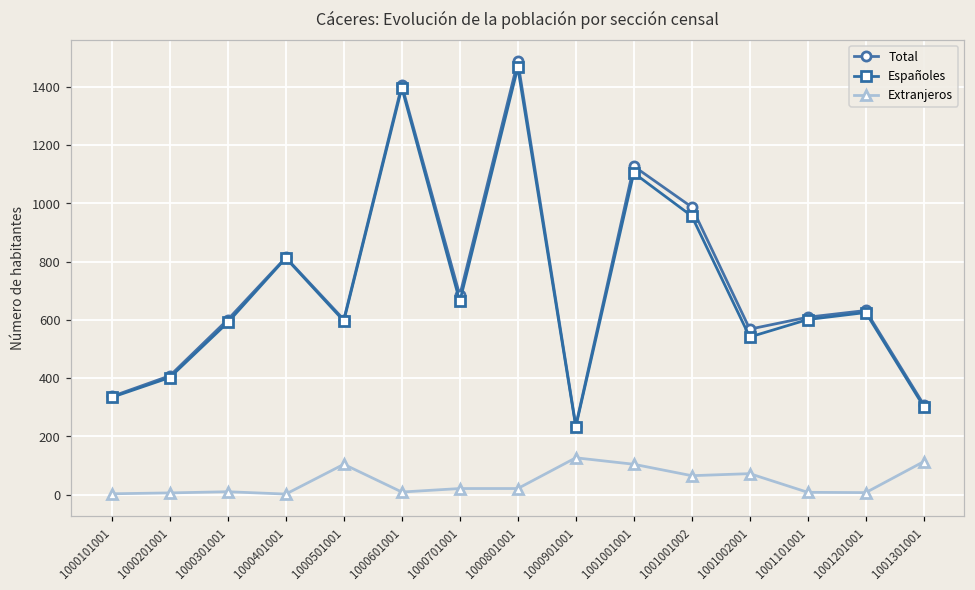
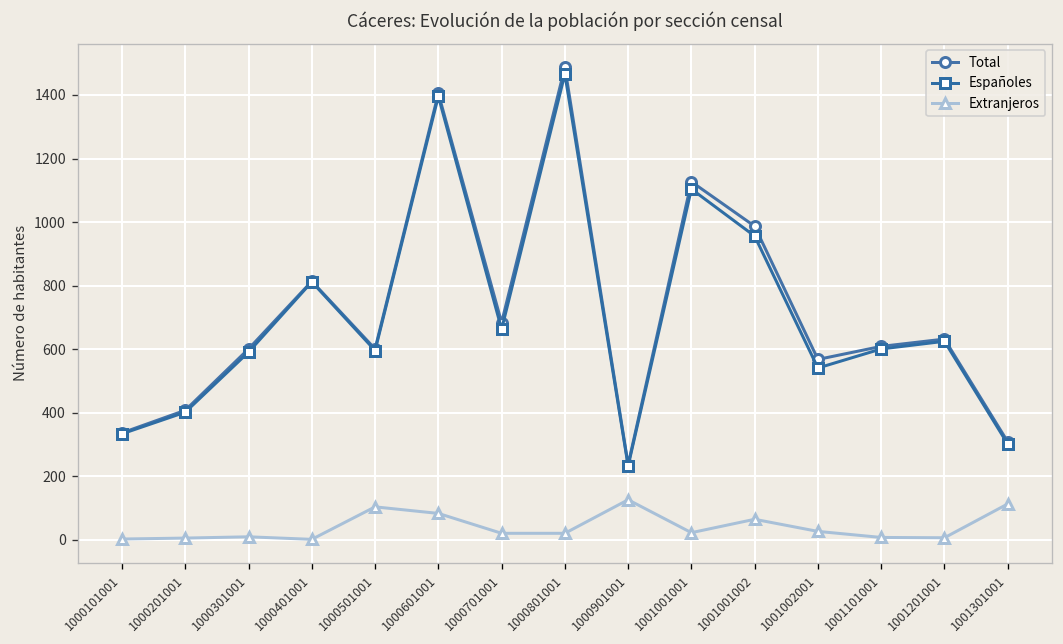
  {
    "Extranjeros": {
      "1000101001": 0,
      "1000201001": 10,
      "1000301001": 10,
      "1000401001": 0,
      "1000501001": 100,
-     "1000601001": 10,
+     "1000601001": 80,
      "1000701001": 20,
      "1000801001": 20,
      "1000901001": 130,
-     "1001001001": 100,
+     "1001001001": 20,
      "1001001002": 70,
-     "1001002001": 70,
+     "1001002001": 30,
      "1001101001": 10,
      "1001201001": 10,
      "1001301001": 110
    }
  }
